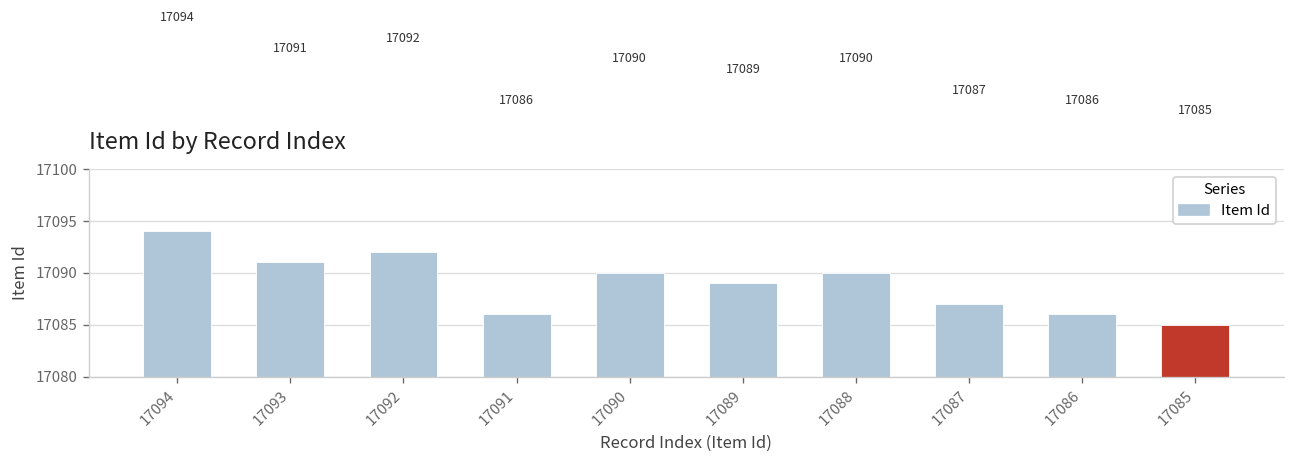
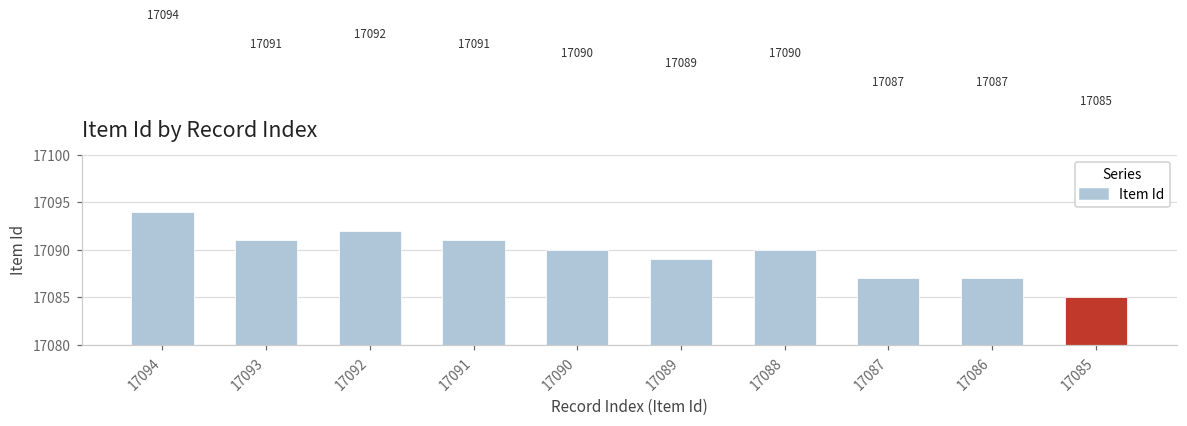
  {
-   "17091": 17086,
-   "17086": 17086
+   "17091": 17091,
+   "17086": 17087
  }
